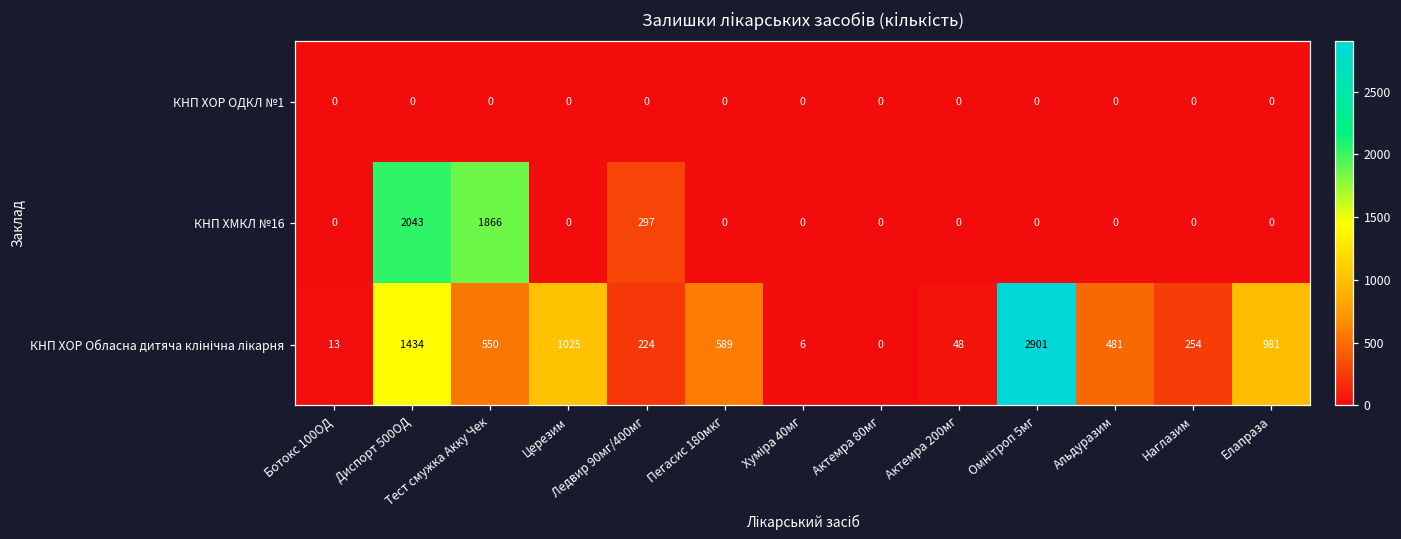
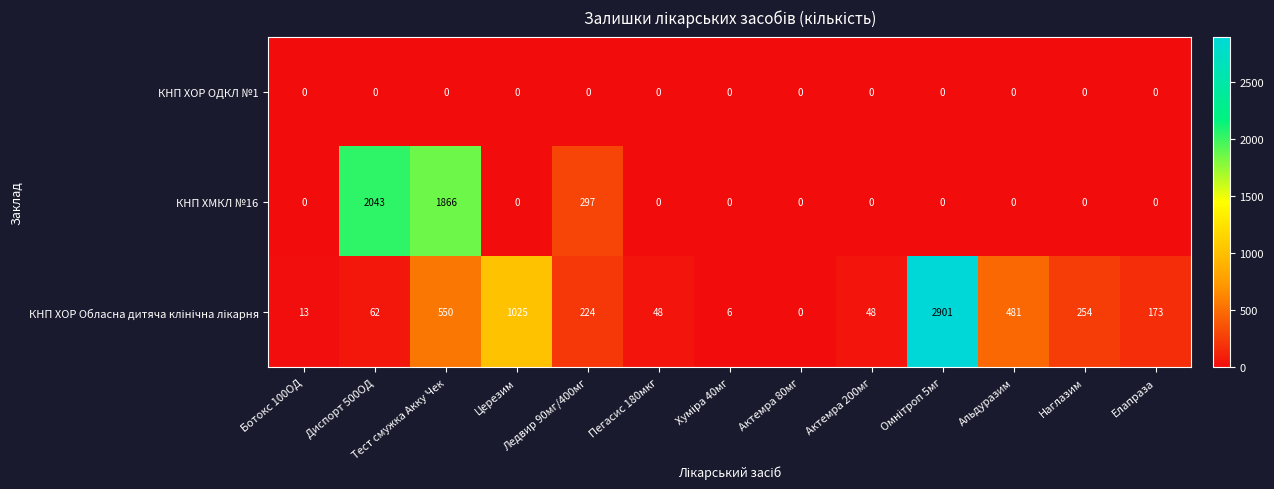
  {
    "КНП ХОР ОДКЛ №1": {
      "Ботокс 100ОД": 0,
      "Диспорт 500ОД": 0,
      "Тест смужка Акку Чек": 0,
      "Церезим": 0,
      "Ледвир 90мг/400мг": 0,
      "Пегасис 180мкг": 0,
      "Хуміра 40мг": 0,
      "Актемра 80мг": 0,
      "Актемра 200мг": 0,
      "Омнітроп 5мг": 0,
      "Альдуразим": 0,
      "Наглазим": 0,
      "Елапраза": 0
    },
    "КНП ХМКЛ №16": {
      "Ботокс 100ОД": 0,
      "Диспорт 500ОД": 2043,
      "Тест смужка Акку Чек": 1866,
      "Церезим": 0,
      "Ледвир 90мг/400мг": 297,
      "Пегасис 180мкг": 0,
      "Хуміра 40мг": 0,
      "Актемра 80мг": 0,
      "Актемра 200мг": 0,
      "Омнітроп 5мг": 0,
      "Альдуразим": 0,
      "Наглазим": 0,
      "Елапраза": 0
    },
    "КНП ХОР Обласна дитяча клінічна лікарня": {
      "Ботокс 100ОД": 13,
-     "Диспорт 500ОД": 1434,
+     "Диспорт 500ОД": 62,
      "Тест смужка Акку Чек": 550,
      "Церезим": 1025,
      "Ледвир 90мг/400мг": 224,
-     "Пегасис 180мкг": 589,
+     "Пегасис 180мкг": 48,
      "Хуміра 40мг": 6,
      "Актемра 80мг": 0,
      "Актемра 200мг": 48,
      "Омнітроп 5мг": 2901,
      "Альдуразим": 481,
      "Наглазим": 254,
-     "Елапраза": 981
+     "Елапраза": 173
    }
  }
